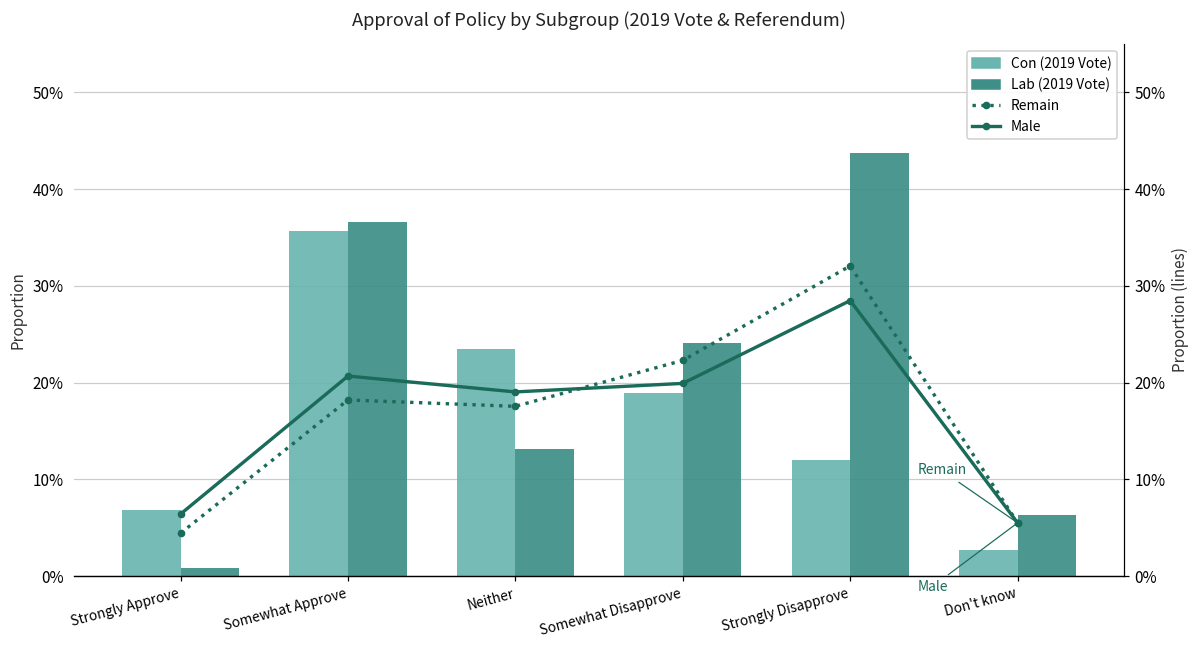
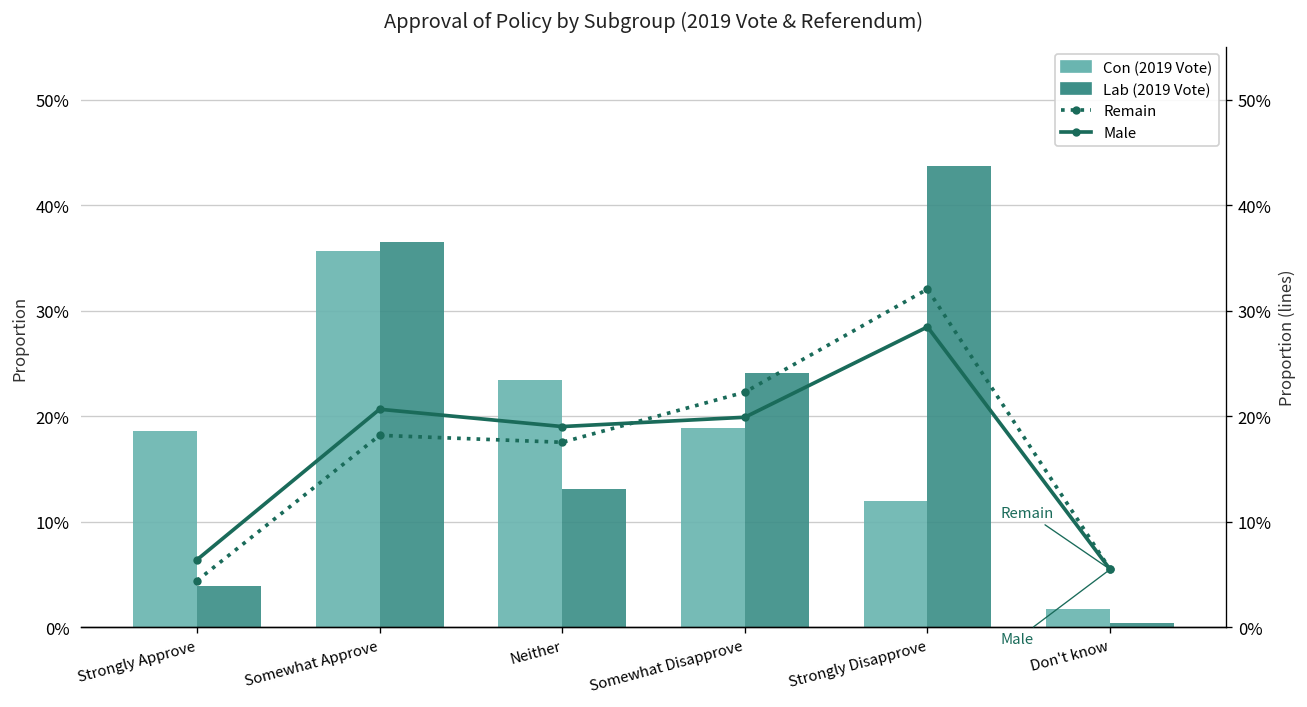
  {
    "Con (2019 Vote)": {
-     "Strongly Approve": "7%",
+     "Strongly Approve": "19%",
      "Somewhat Approve": "36%",
      "Neither": "23%",
      "Somewhat Disapprove": "19%",
      "Strongly Disapprove": "12%",
-     "Don't know": "3%"
+     "Don't know": "2%"
    },
    "Lab (2019 Vote)": {
-     "Strongly Approve": "1%",
+     "Strongly Approve": "4%",
      "Somewhat Approve": "37%",
      "Neither": "13%",
      "Somewhat Disapprove": "24%",
      "Strongly Disapprove": "44%",
-     "Don't know": "6%"
+     "Don't know": "0%"
    }
  }
